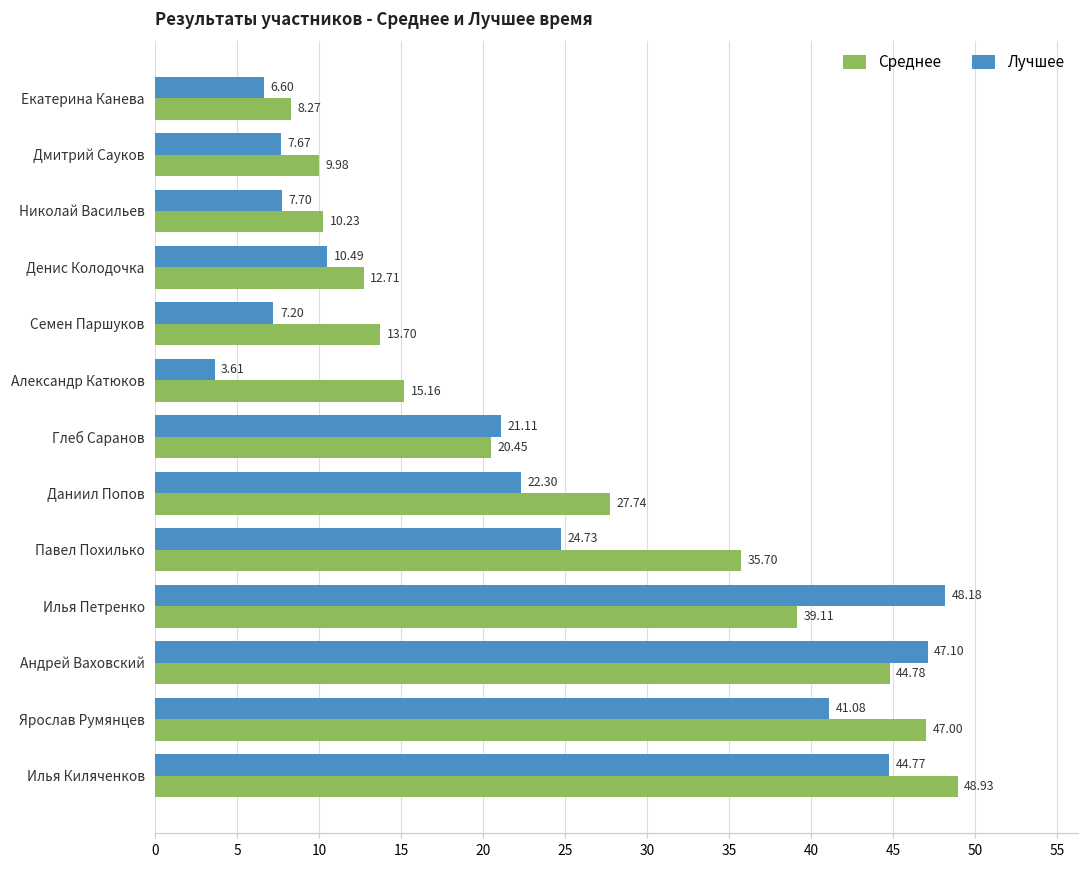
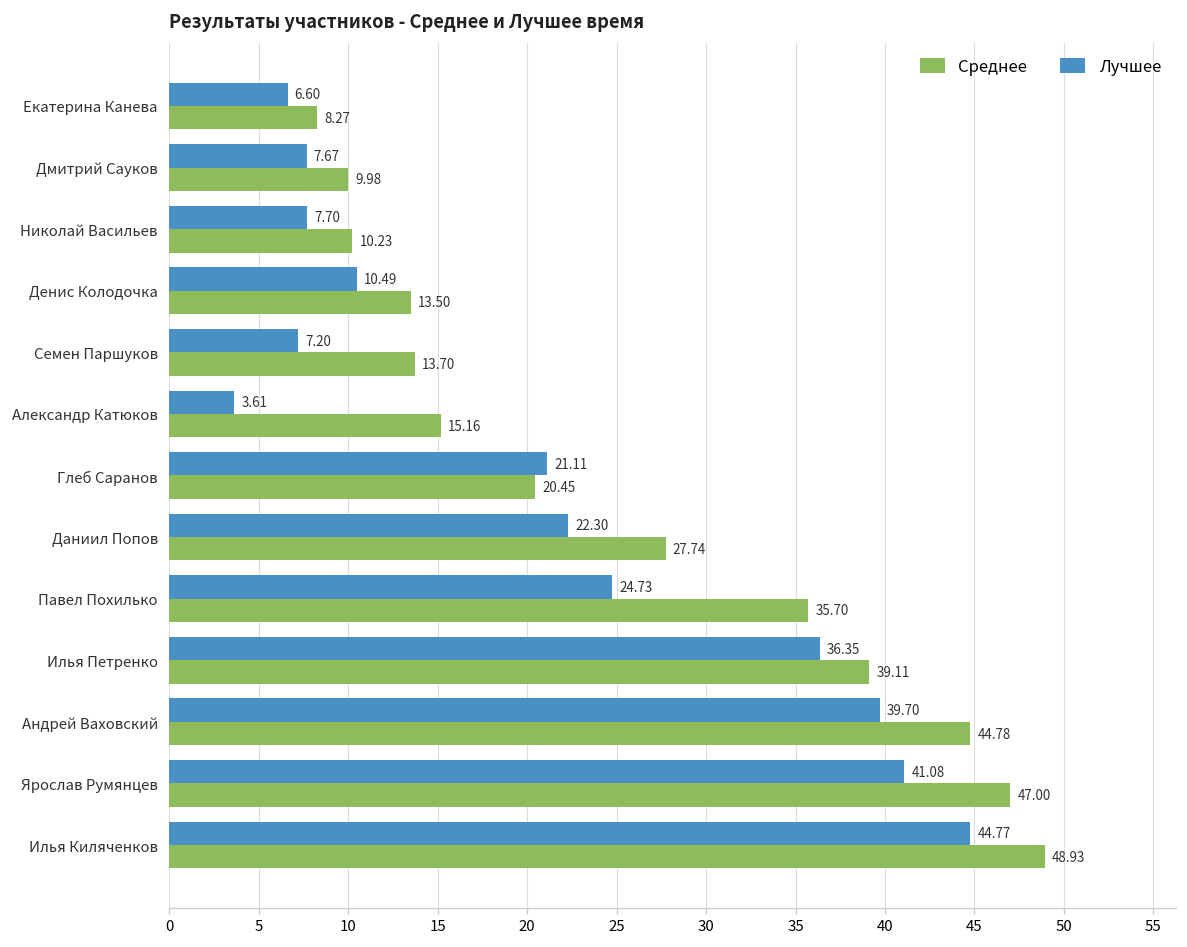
  {
    "Среднее": {
      "Екатерина Канева": 8.27,
      "Дмитрий Сауков": 9.98,
      "Николай Васильев": 10.23,
-     "Денис Колодочка": 12.71,
+     "Денис Колодочка": 13.50,
      "Семен Паршуков": 13.70,
      "Александр Катюков": 15.16,
      "Глеб Саранов": 20.45,
      "Даниил Попов": 27.74,
      "Павел Похилько": 35.70,
      "Илья Петренко": 39.11,
      "Андрей Ваховский": 44.78,
      "Ярослав Румянцев": 47.00,
      "Илья Киляченков": 48.93
    },
    "Лучшее": {
      "Екатерина Канева": 6.60,
      "Дмитрий Сауков": 7.67,
      "Николай Васильев": 7.70,
      "Денис Колодочка": 10.49,
      "Семен Паршуков": 7.20,
      "Александр Катюков": 3.61,
      "Глеб Саранов": 21.11,
      "Даниил Попов": 22.30,
      "Павел Похилько": 24.73,
-     "Илья Петренко": 48.18,
-     "Андрей Ваховский": 47.10,
+     "Илья Петренко": 36.35,
+     "Андрей Ваховский": 39.70,
      "Ярослав Румянцев": 41.08,
      "Илья Киляченков": 44.77
    }
  }
